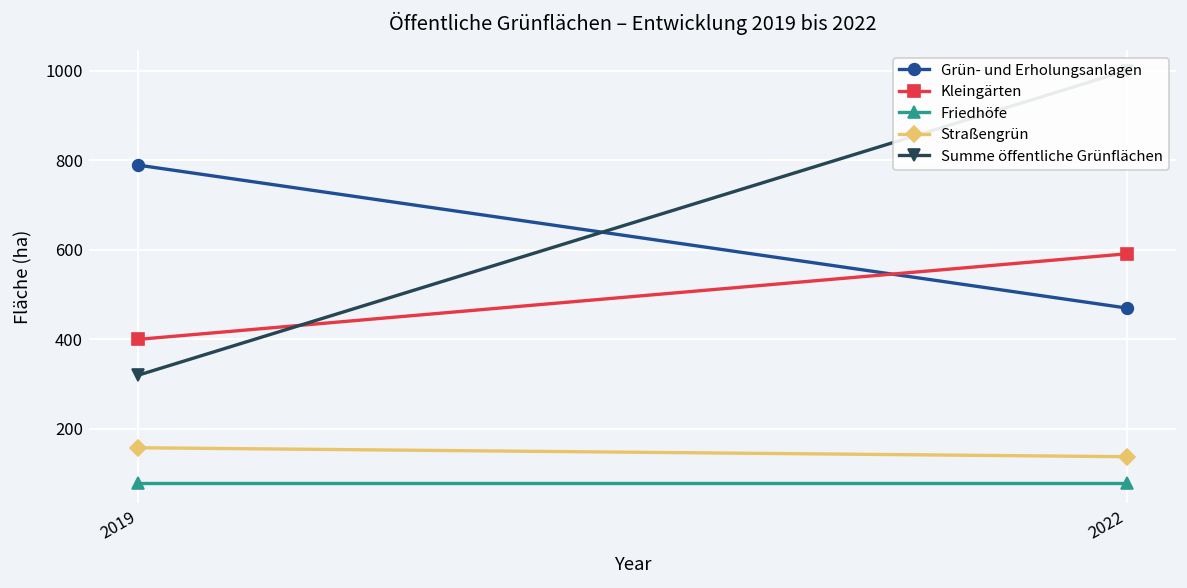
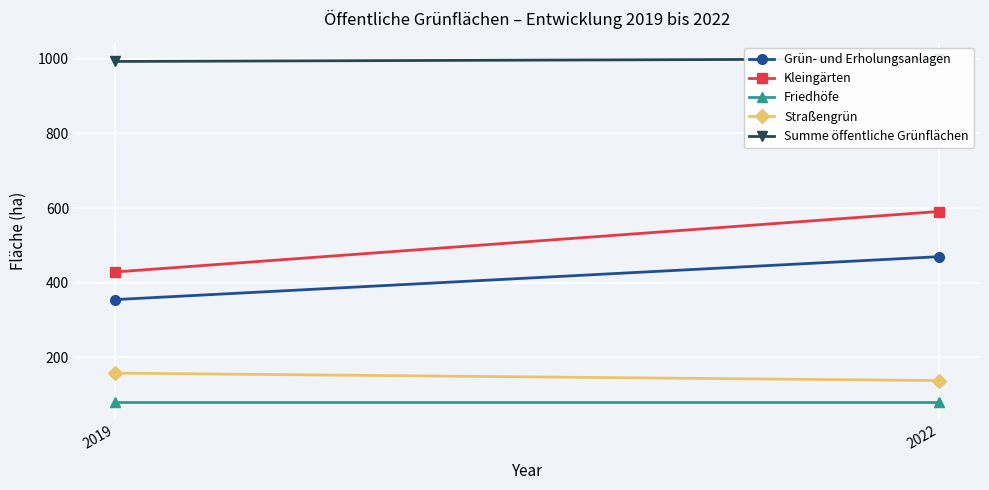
  {
    "Grün- und Erholungsanlagen": {
-     "2019": 790,
+     "2019": 360,
      "2022": 470
    },
    "Kleingärten": {
-     "2019": 400,
+     "2019": 430,
      "2022": 590
    },
    "Friedhöfe": {
      "2019": 80,
      "2022": 80
    },
    "Straßengrün": {
      "2019": 160,
      "2022": 140
    },
    "Summe öffentliche Grünflächen": {
-     "2019": 320
+     "2019": 990
    }
  }
